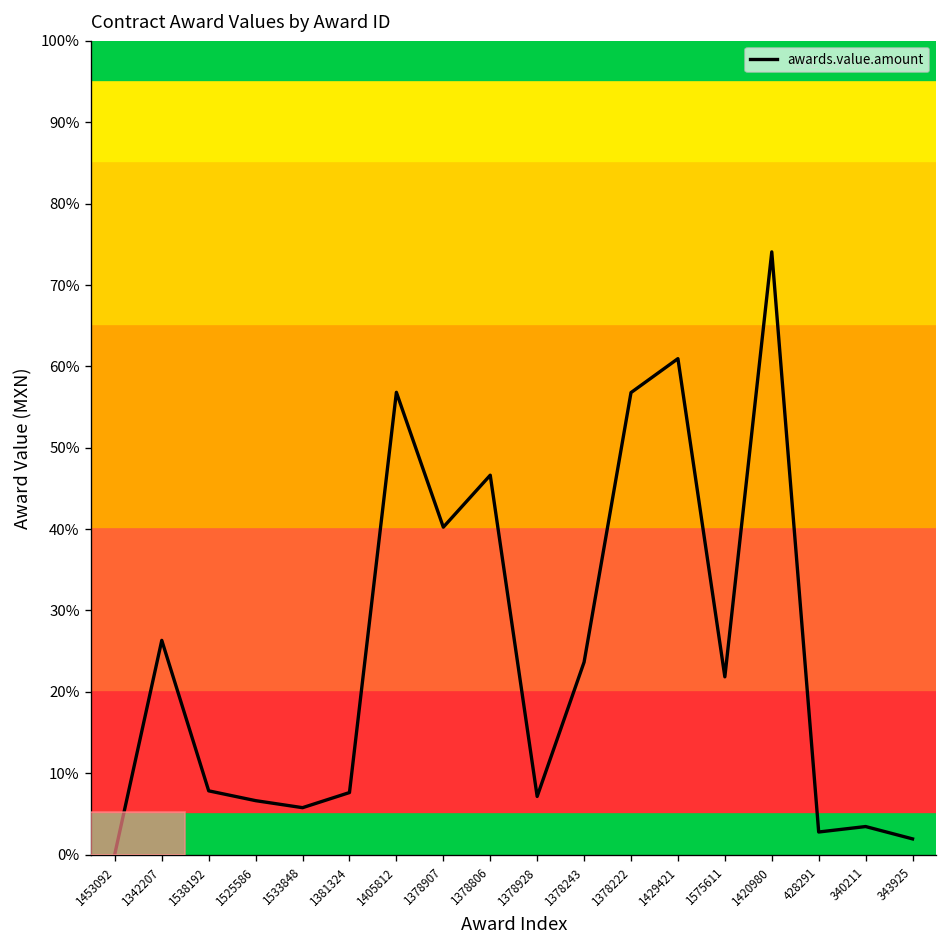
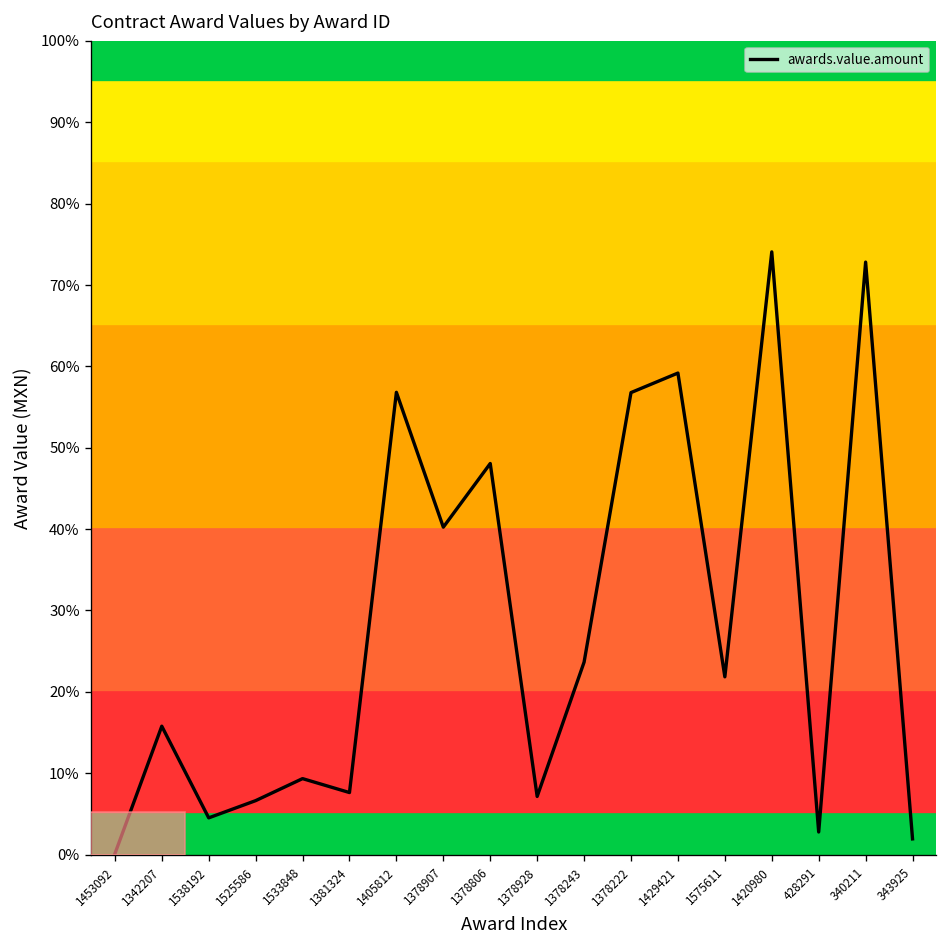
  {
-   "1342207": "26%",
-   "1538192": "8%",
+   "1342207": "16%",
+   "1538192": "5%",
    "1525586": "7%",
-   "1533848": "6%",
+   "1533848": "9%",
    "1381324": "8%",
    "1405812": "57%",
    "1378907": "40%",
-   "1378806": "47%",
+   "1378806": "48%",
    "1378928": "7%",
    "1378243": "24%",
    "1378222": "57%",
-   "1429421": "61%",
+   "1429421": "59%",
    "1575611": "22%",
    "1420980": "74%",
    "428291": "3%",
-   "340211": "3%",
+   "340211": "73%",
    "343925": "2%"
  }
